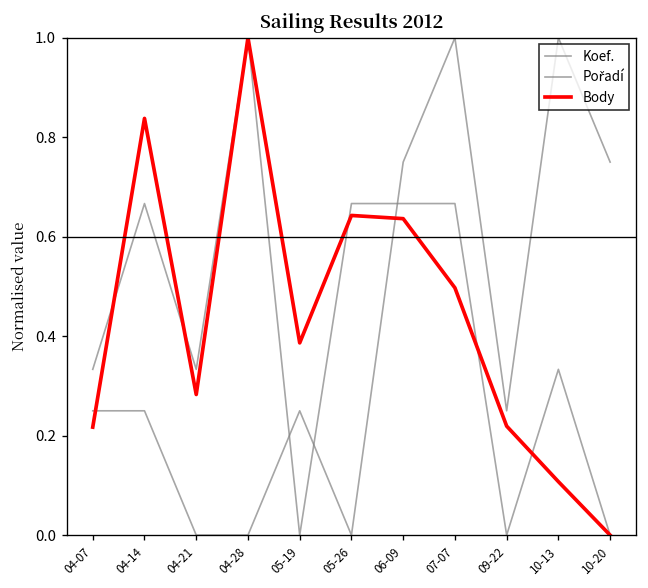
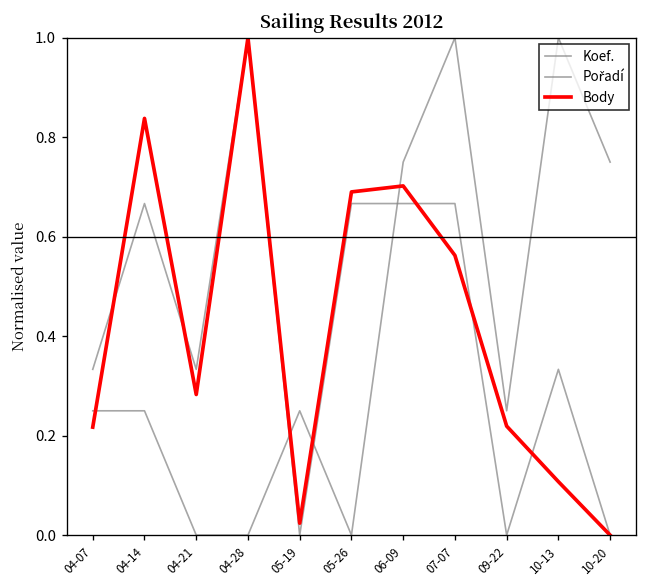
  {
    "Body": {
      "04-07": 0.22,
      "04-14": 0.84,
      "04-21": 0.28,
-     "05-19": 0.39,
-     "05-26": 0.64,
-     "06-09": 0.64,
-     "07-07": 0.50,
+     "05-19": 0.02,
+     "05-26": 0.69,
+     "06-09": 0.70,
+     "07-07": 0.56,
      "09-22": 0.22,
      "10-13": 0.11
    }
  }
